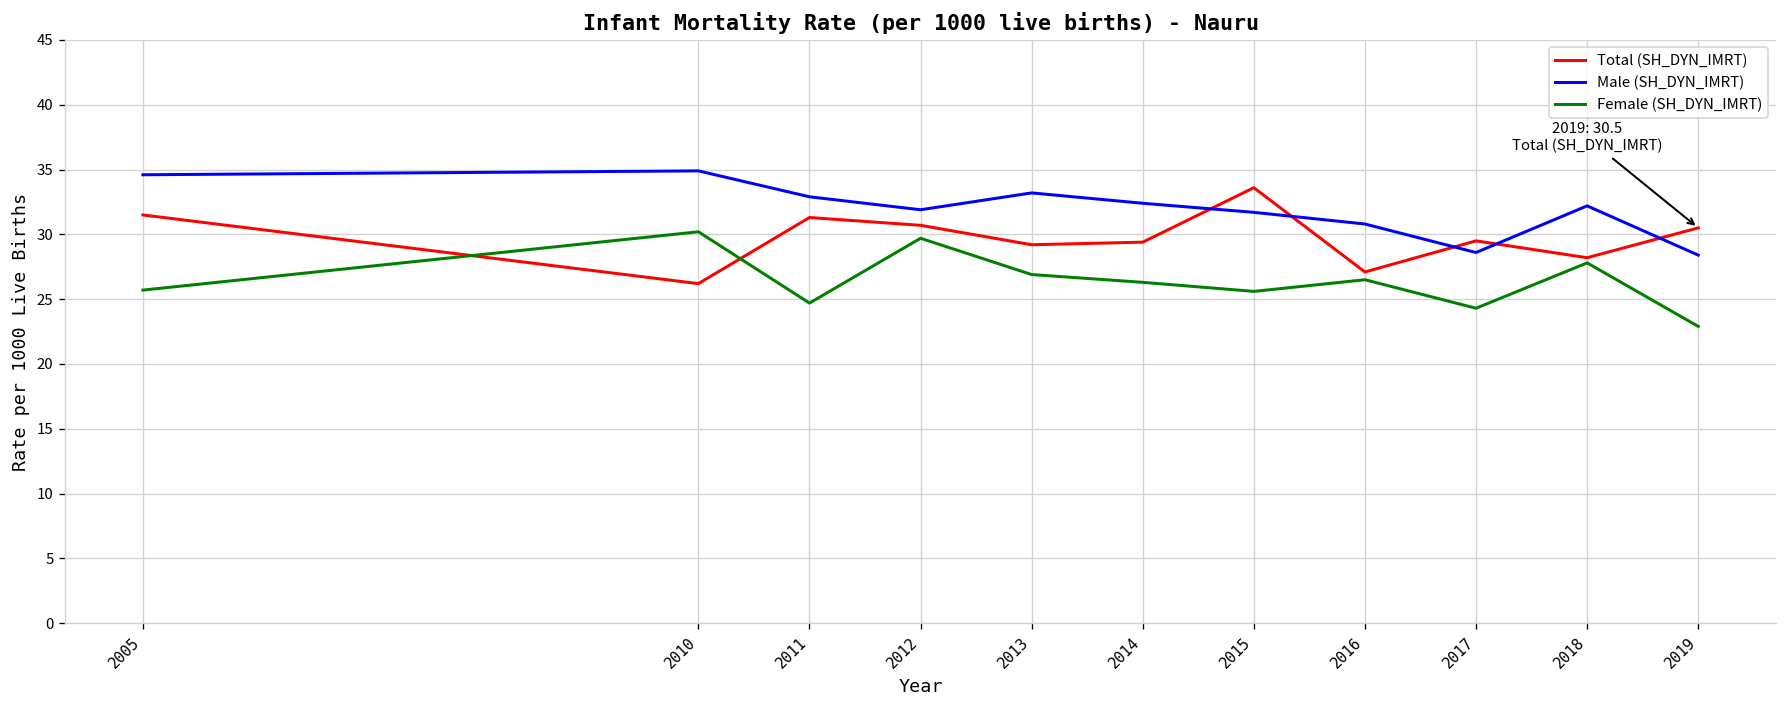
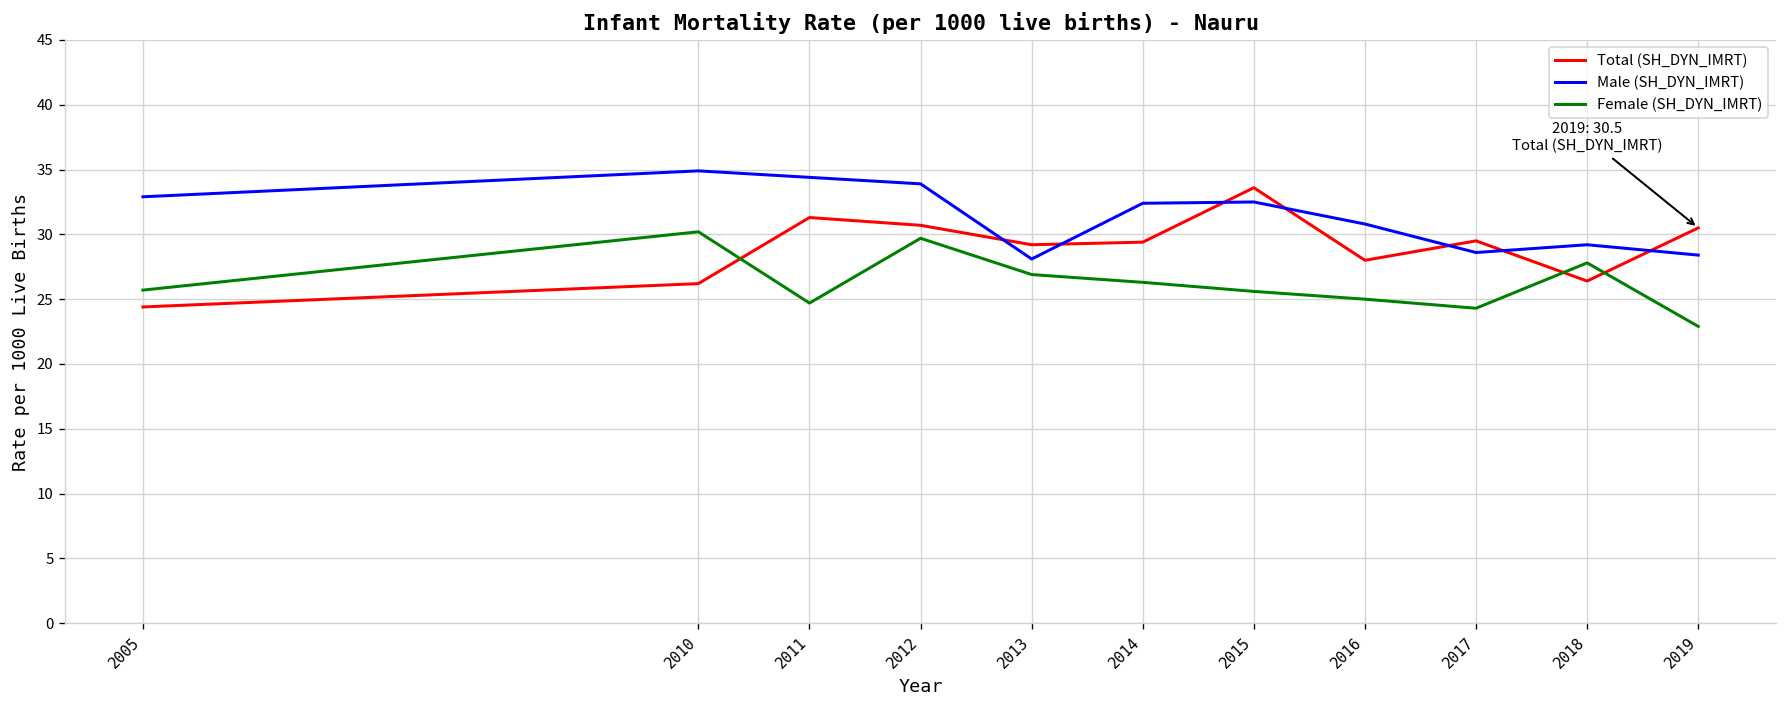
  {
    "Total (SH_DYN_IMRT)": {
-     "2005": 31.5,
+     "2005": 24.4,
      "2010": 26.2,
      "2011": 31.3,
      "2012": 30.7,
      "2013": 29.2,
      "2014": 29.4,
      "2015": 33.6,
-     "2016": 27.1,
+     "2016": 28.0,
      "2017": 29.5,
-     "2018": 28.2,
+     "2018": 26.4,
      "2019": 30.5
    },
    "Male (SH_DYN_IMRT)": {
-     "2005": 34.6,
+     "2005": 32.9,
      "2010": 34.9,
-     "2011": 32.9,
-     "2012": 31.9,
-     "2013": 33.2,
+     "2011": 34.4,
+     "2012": 33.9,
+     "2013": 28.1,
      "2014": 32.4,
-     "2015": 31.7,
+     "2015": 32.5,
      "2016": 30.8,
      "2017": 28.6,
-     "2018": 32.2,
+     "2018": 29.2,
      "2019": 28.4
    },
    "Female (SH_DYN_IMRT)": {
      "2005": 25.7,
      "2010": 30.2,
      "2011": 24.7,
      "2012": 29.7,
      "2013": 26.9,
      "2014": 26.3,
      "2015": 25.6,
-     "2016": 26.5,
+     "2016": 25.0,
      "2017": 24.3,
      "2018": 27.8,
      "2019": 22.9
    }
  }
